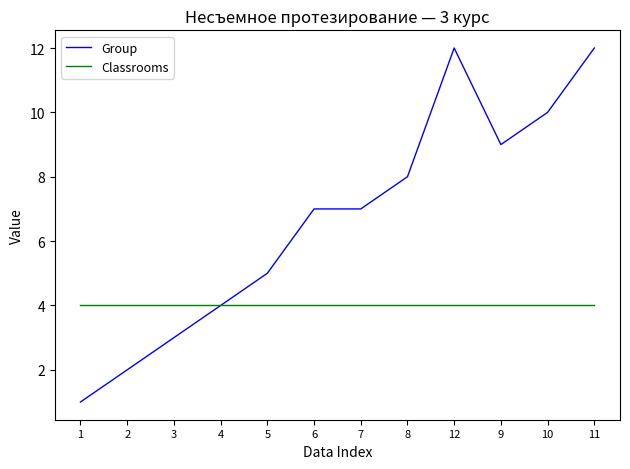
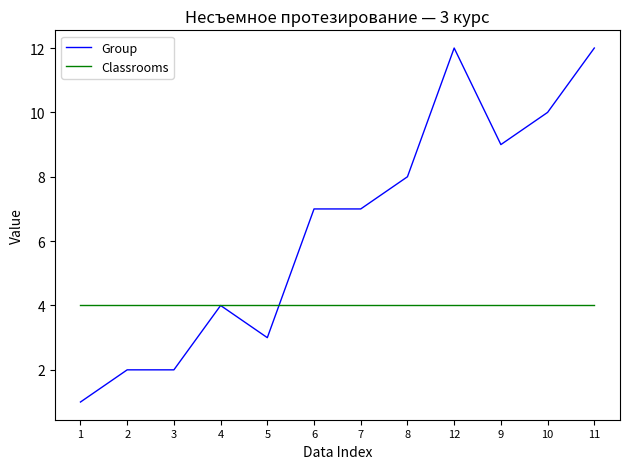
  {
    "Group": {
      "1": 1,
      "2": 2,
-     "3": 3,
-     "5": 5,
+     "3": 2,
+     "5": 3,
      "6": 7,
      "7": 7,
      "8": 8,
      "12": 12,
      "9": 9,
      "10": 10,
      "11": 12
    },
    "Classrooms": {
      "1": 4,
      "2": 4,
      "3": 4,
      "5": 4,
      "6": 4,
      "7": 4,
      "8": 4,
      "12": 4,
      "9": 4,
      "10": 4,
      "11": 4
    }
  }
